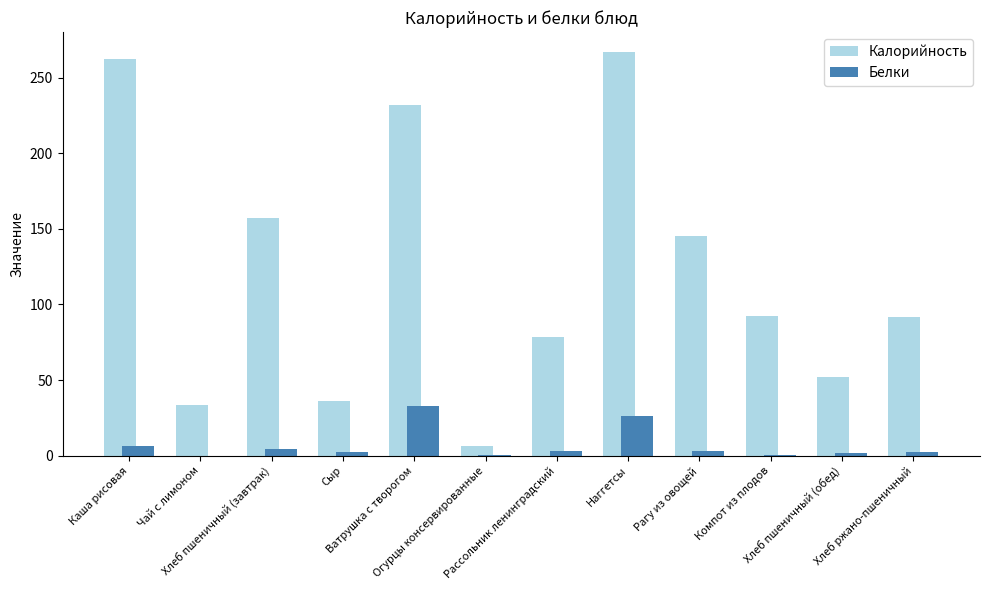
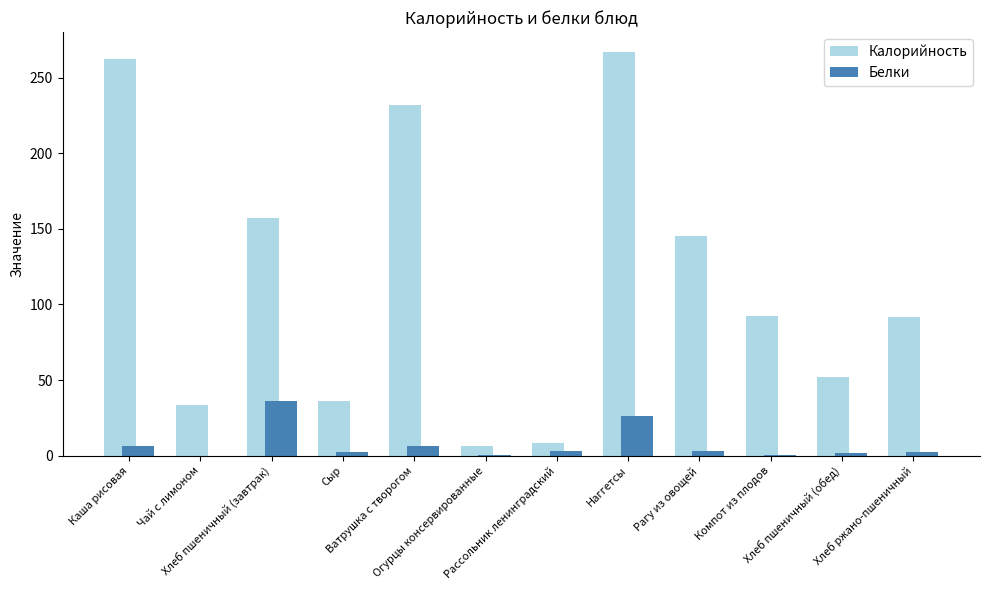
  {
    "Калорийность": {
      "Каша рисовая": 263,
      "Чай с лимоном": 33,
      "Хлеб пшеничный (завтрак)": 157,
      "Сыр": 36,
      "Ватрушка с творогом": 232,
      "Огурцы консервированные": 7,
-     "Рассольник ленинградский": 78,
+     "Рассольник ленинградский": 8,
      "Наггетсы": 267,
      "Рагу из овощей": 146,
      "Компот из плодов": 93,
      "Хлеб пшеничный (обед)": 52,
      "Хлеб ржано-пшеничный": 92
    },
    "Белки": {
      "Каша рисовая": 6,
-     "Хлеб пшеничный (завтрак)": 5,
+     "Хлеб пшеничный (завтрак)": 36,
      "Сыр": 2,
-     "Ватрушка с творогом": 33,
+     "Ватрушка с творогом": 6,
      "Рассольник ленинградский": 3,
      "Наггетсы": 26,
      "Рагу из овощей": 3,
      "Хлеб ржано-пшеничный": 2
    }
  }
